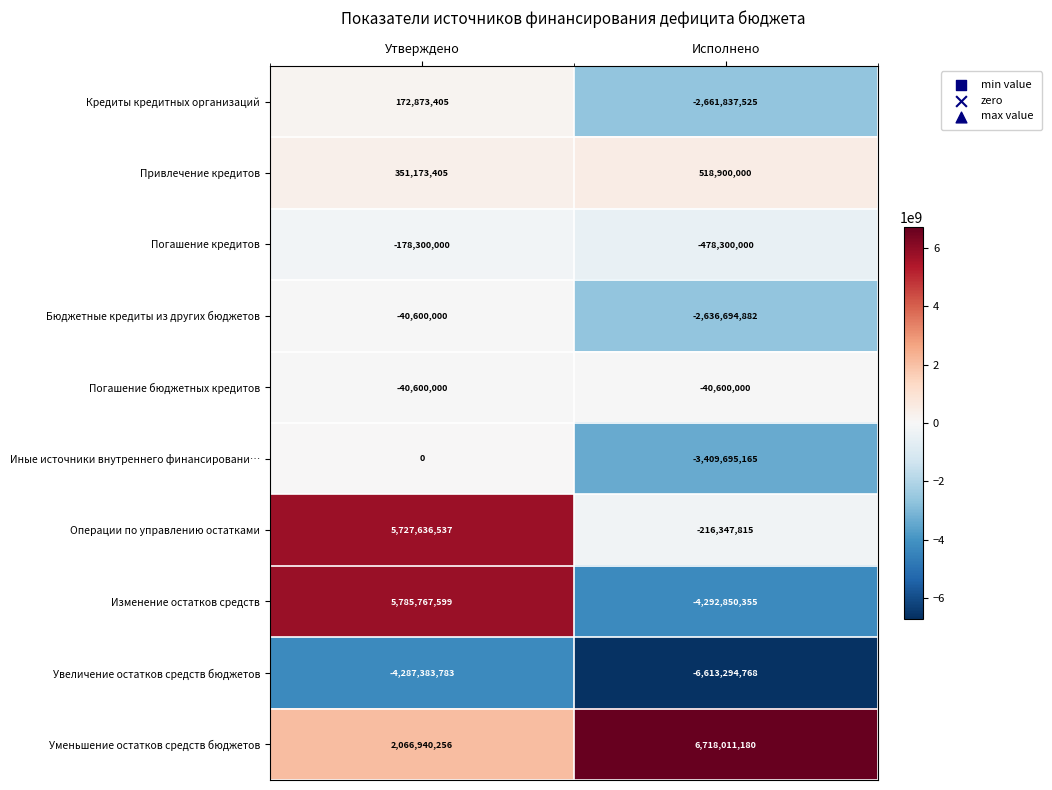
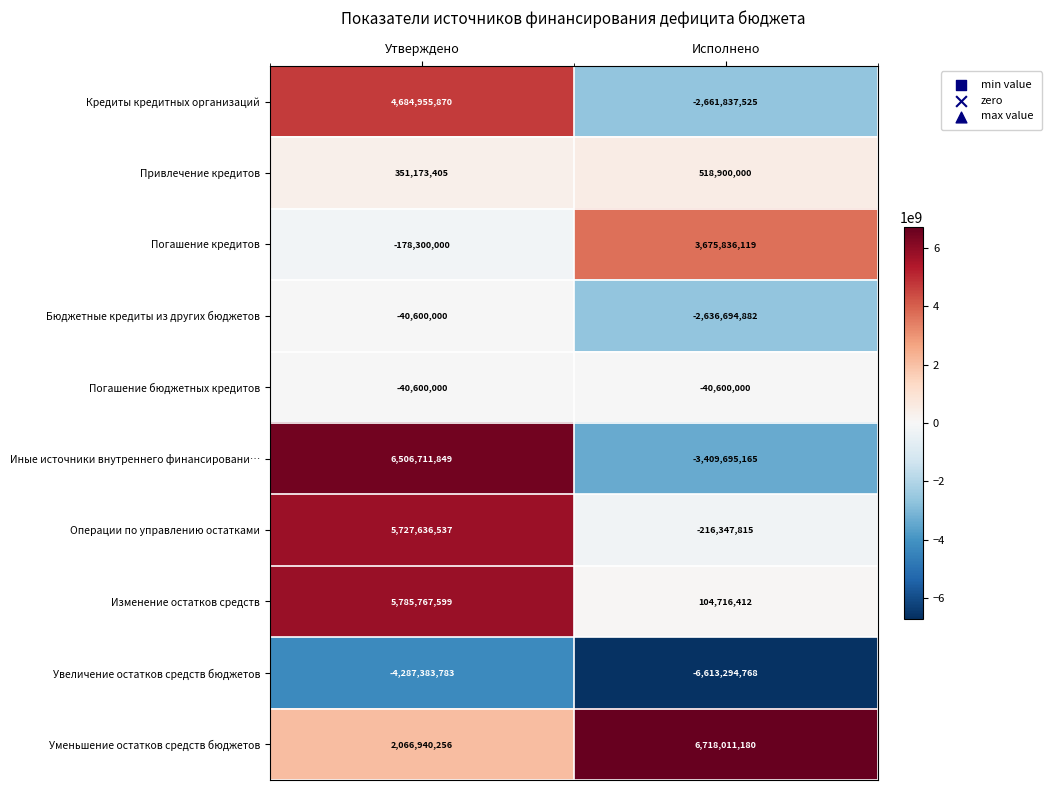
  {
    "Кредиты кредитных организаций": {
-     "Утверждено": "172,873,405",
+     "Утверждено": "4,684,955,870",
      "Исполнено": "-2,661,837,525"
    },
    "Привлечение кредитов": {
      "Утверждено": "351,173,405",
      "Исполнено": "518,900,000"
    },
    "Погашение кредитов": {
      "Утверждено": "-178,300,000",
-     "Исполнено": "-478,300,000"
+     "Исполнено": "3,675,836,119"
    },
    "Бюджетные кредиты из других бюджетов": {
      "Утверждено": "-40,600,000",
      "Исполнено": "-2,636,694,882"
    },
    "Погашение бюджетных кредитов": {
      "Утверждено": "-40,600,000",
      "Исполнено": "-40,600,000"
    },
    "Иные источники внутреннего финансировани…": {
-     "Утверждено": "0",
+     "Утверждено": "6,506,711,849",
      "Исполнено": "-3,409,695,165"
    },
    "Операции по управлению остатками": {
      "Утверждено": "5,727,636,537",
      "Исполнено": "-216,347,815"
    },
    "Изменение остатков средств": {
      "Утверждено": "5,785,767,599",
-     "Исполнено": "-4,292,850,355"
+     "Исполнено": "104,716,412"
    },
    "Увеличение остатков средств бюджетов": {
      "Утверждено": "-4,287,383,783",
      "Исполнено": "-6,613,294,768"
    },
    "Уменьшение остатков средств бюджетов": {
      "Утверждено": "2,066,940,256",
      "Исполнено": "6,718,011,180"
    }
  }
